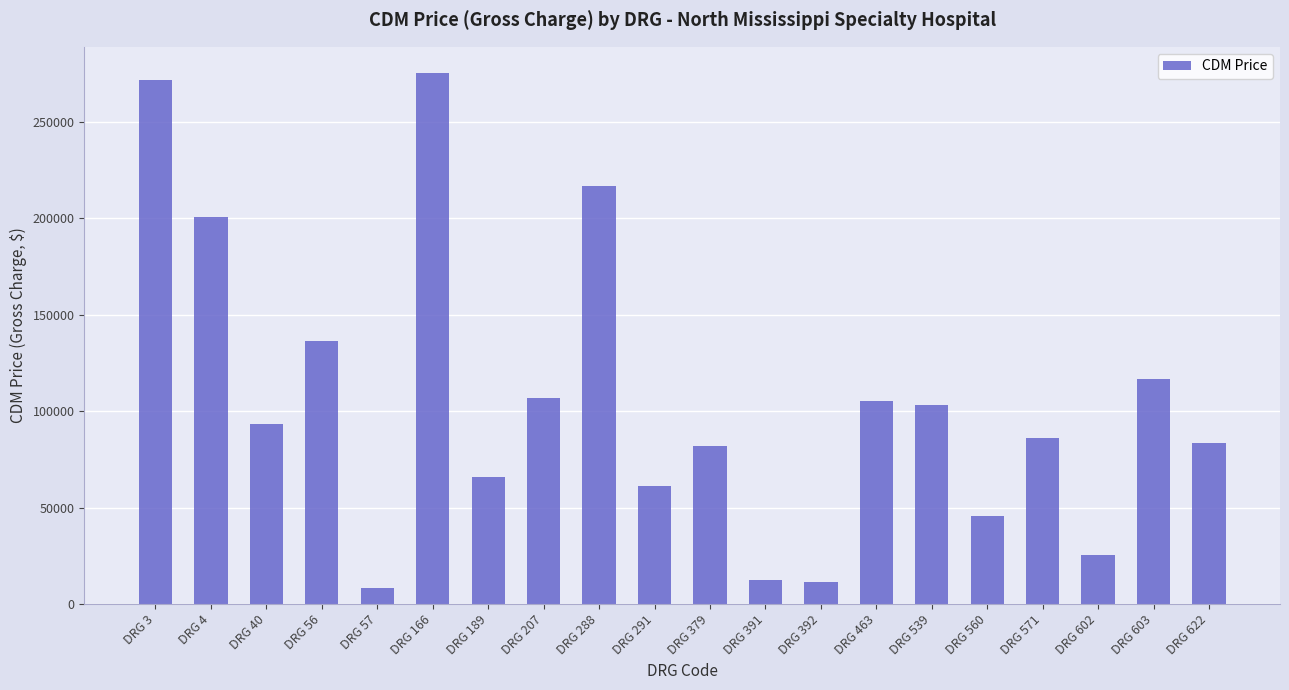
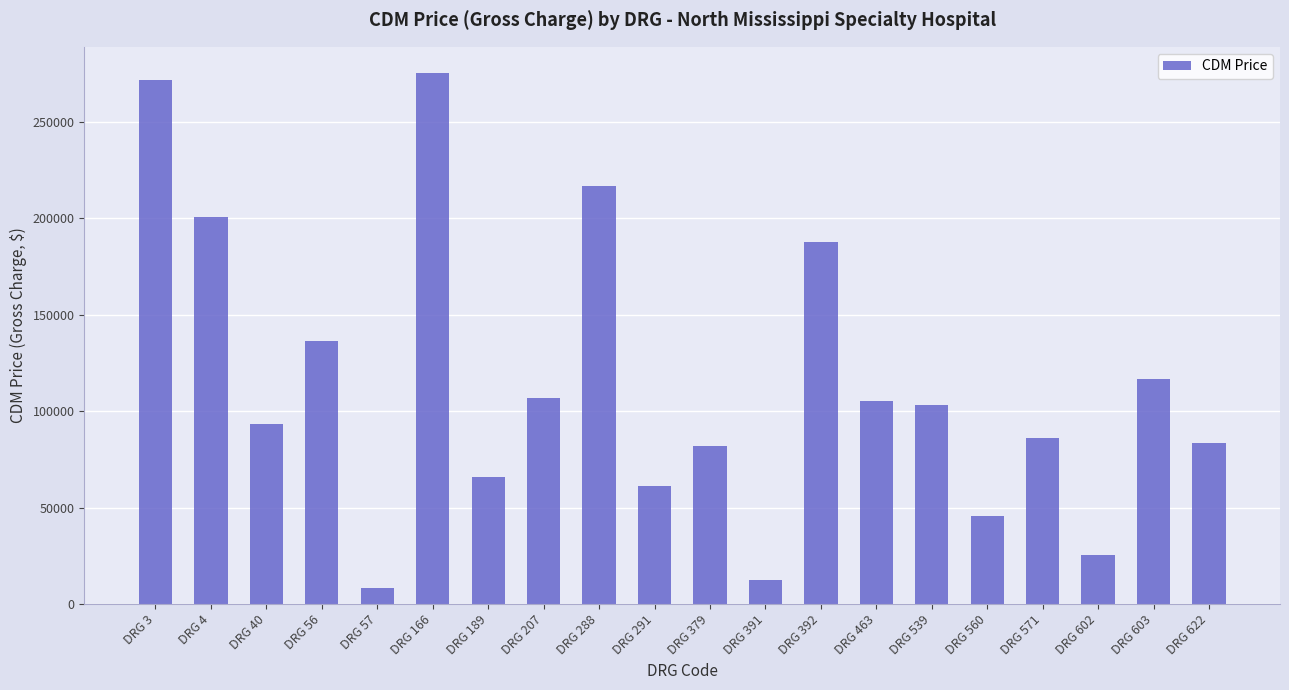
  {
    "DRG 3": 272000,
    "DRG 4": 201000,
    "DRG 40": 94000,
    "DRG 56": 137000,
    "DRG 57": 8000,
    "DRG 166": 275000,
    "DRG 189": 66000,
    "DRG 207": 107000,
    "DRG 288": 217000,
    "DRG 291": 61000,
    "DRG 379": 82000,
    "DRG 391": 12000,
-   "DRG 392": 11000,
+   "DRG 392": 188000,
    "DRG 463": 105000,
    "DRG 539": 103000,
    "DRG 560": 46000,
    "DRG 571": 86000,
    "DRG 602": 26000,
    "DRG 603": 117000,
    "DRG 622": 84000
  }
